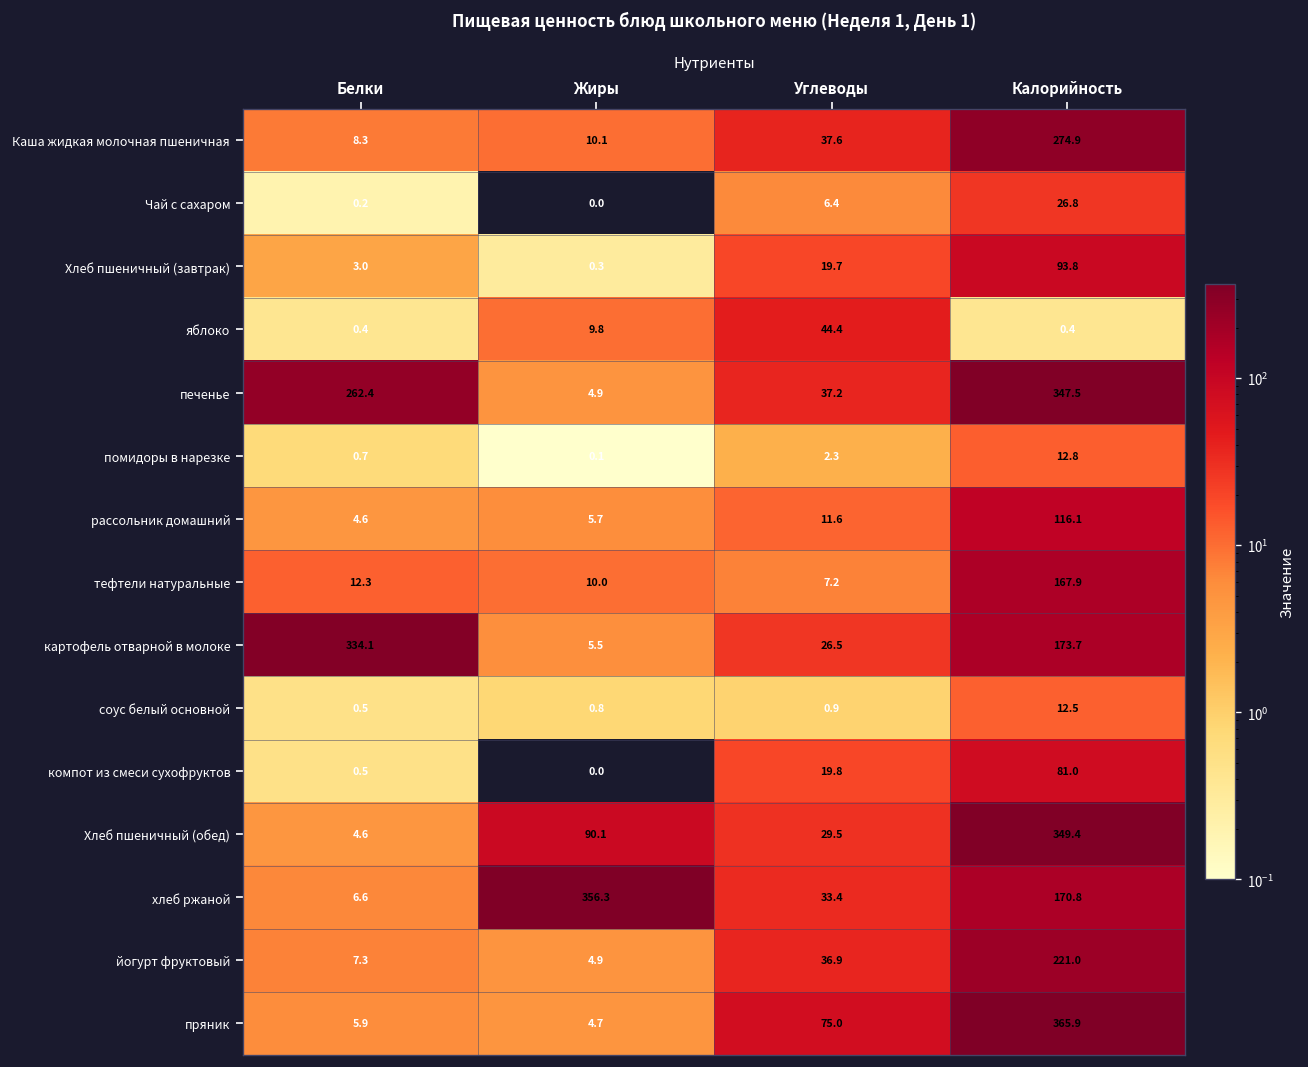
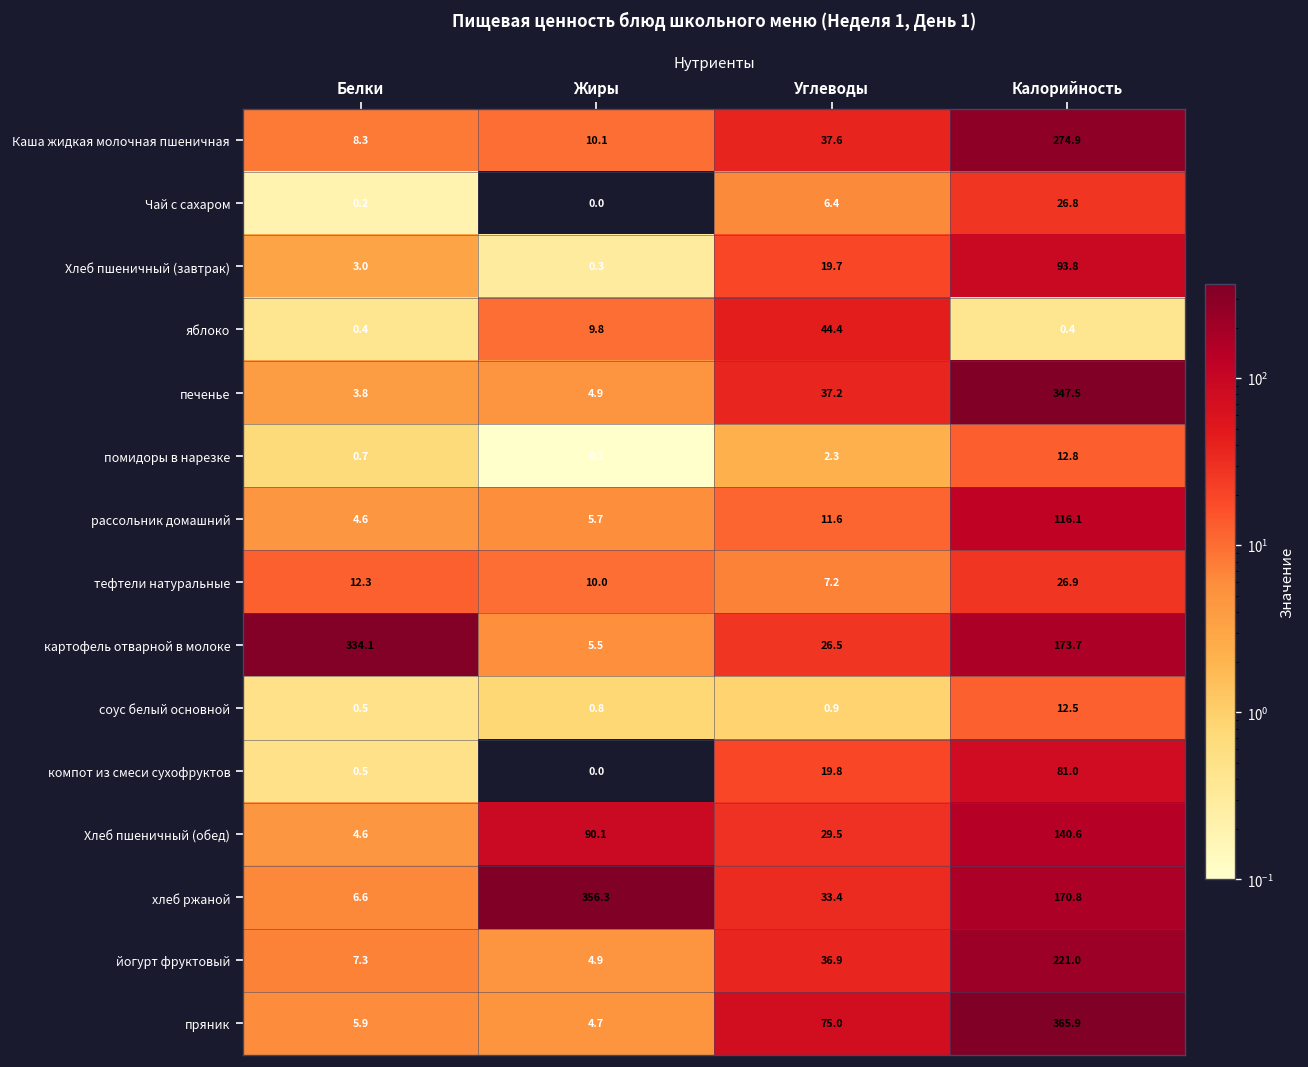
  {
    "Каша жидкая молочная пшеничная": {
      "Белки": 8.3,
      "Жиры": 10.1,
      "Углеводы": 37.6,
      "Калорийность": 274.9
    },
    "Чай с сахаром": {
      "Белки": 0.2,
      "Жиры": 0.0,
      "Углеводы": 6.4,
      "Калорийность": 26.8
    },
    "Хлеб пшеничный (завтрак)": {
      "Белки": 3.0,
      "Жиры": 0.3,
      "Углеводы": 19.7,
      "Калорийность": 93.8
    },
    "яблоко": {
      "Белки": 0.4,
      "Жиры": 9.8,
      "Углеводы": 44.4,
      "Калорийность": 0.4
    },
    "печенье": {
-     "Белки": 262.4,
+     "Белки": 3.8,
      "Жиры": 4.9,
      "Углеводы": 37.2,
      "Калорийность": 347.5
    },
    "помидоры в нарезке": {
      "Белки": 0.7,
      "Жиры": 0.1,
      "Углеводы": 2.3,
      "Калорийность": 12.8
    },
    "рассольник домашний": {
      "Белки": 4.6,
      "Жиры": 5.7,
      "Углеводы": 11.6,
      "Калорийность": 116.1
    },
    "тефтели натуральные": {
      "Белки": 12.3,
      "Жиры": 10.0,
      "Углеводы": 7.2,
-     "Калорийность": 167.9
+     "Калорийность": 26.9
    },
    "картофель отварной в молоке": {
      "Белки": 334.1,
      "Жиры": 5.5,
      "Углеводы": 26.5,
      "Калорийность": 173.7
    },
    "соус белый основной": {
      "Белки": 0.5,
      "Жиры": 0.8,
      "Углеводы": 0.9,
      "Калорийность": 12.5
    },
    "компот из смеси сухофруктов": {
      "Белки": 0.5,
      "Жиры": 0.0,
      "Углеводы": 19.8,
      "Калорийность": 81.0
    },
    "Хлеб пшеничный (обед)": {
      "Белки": 4.6,
      "Жиры": 90.1,
      "Углеводы": 29.5,
-     "Калорийность": 349.4
+     "Калорийность": 140.6
    },
    "хлеб ржаной": {
      "Белки": 6.6,
      "Жиры": 356.3,
      "Углеводы": 33.4,
      "Калорийность": 170.8
    },
    "йогурт фруктовый": {
      "Белки": 7.3,
      "Жиры": 4.9,
      "Углеводы": 36.9,
      "Калорийность": 221.0
    },
    "пряник": {
      "Белки": 5.9,
      "Жиры": 4.7,
      "Углеводы": 75.0,
      "Калорийность": 365.9
    }
  }
